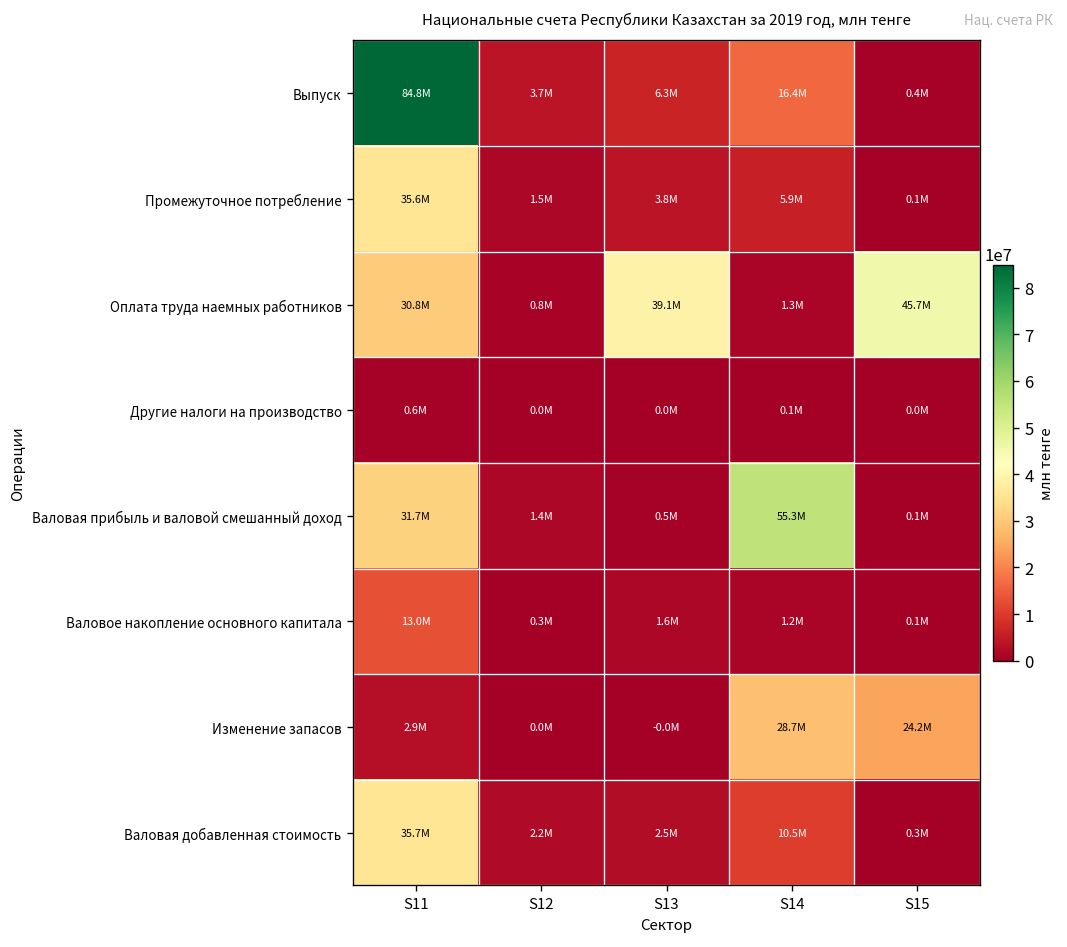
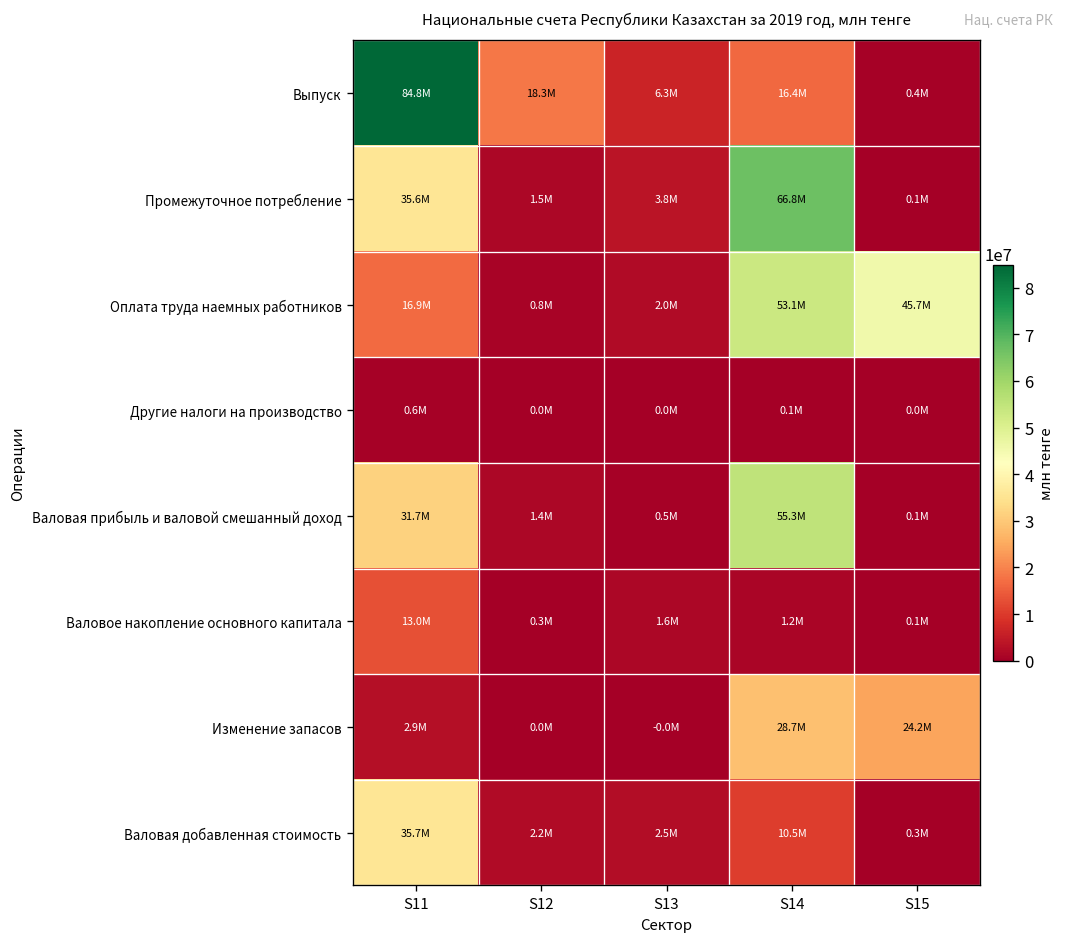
  {
    "Выпуск": {
      "S11": "84.8M",
-     "S12": "3.7M",
+     "S12": "18.3M",
      "S13": "6.3M",
      "S14": "16.4M",
      "S15": "0.4M"
    },
    "Промежуточное потребление": {
      "S11": "35.6M",
      "S12": "1.5M",
      "S13": "3.8M",
-     "S14": "5.9M",
+     "S14": "66.8M",
      "S15": "0.1M"
    },
    "Оплата труда наемных работников": {
-     "S11": "30.8M",
+     "S11": "16.9M",
      "S12": "0.8M",
-     "S13": "39.1M",
-     "S14": "1.3M",
+     "S13": "2.0M",
+     "S14": "53.1M",
      "S15": "45.7M"
    },
    "Другие налоги на производство": {
      "S11": "0.6M",
      "S12": "0.0M",
      "S13": "0.0M",
      "S14": "0.1M",
      "S15": "0.0M"
    },
    "Валовая прибыль и валовой смешанный доход": {
      "S11": "31.7M",
      "S12": "1.4M",
      "S13": "0.5M",
      "S14": "55.3M",
      "S15": "0.1M"
    },
    "Валовое накопление основного капитала": {
      "S11": "13.0M",
      "S12": "0.3M",
      "S13": "1.6M",
      "S14": "1.2M",
      "S15": "0.1M"
    },
    "Изменение запасов": {
      "S11": "2.9M",
      "S12": "0.0M",
      "S13": "-0.0M",
      "S14": "28.7M",
      "S15": "24.2M"
    },
    "Валовая добавленная стоимость": {
      "S11": "35.7M",
      "S12": "2.2M",
      "S13": "2.5M",
      "S14": "10.5M",
      "S15": "0.3M"
    }
  }
